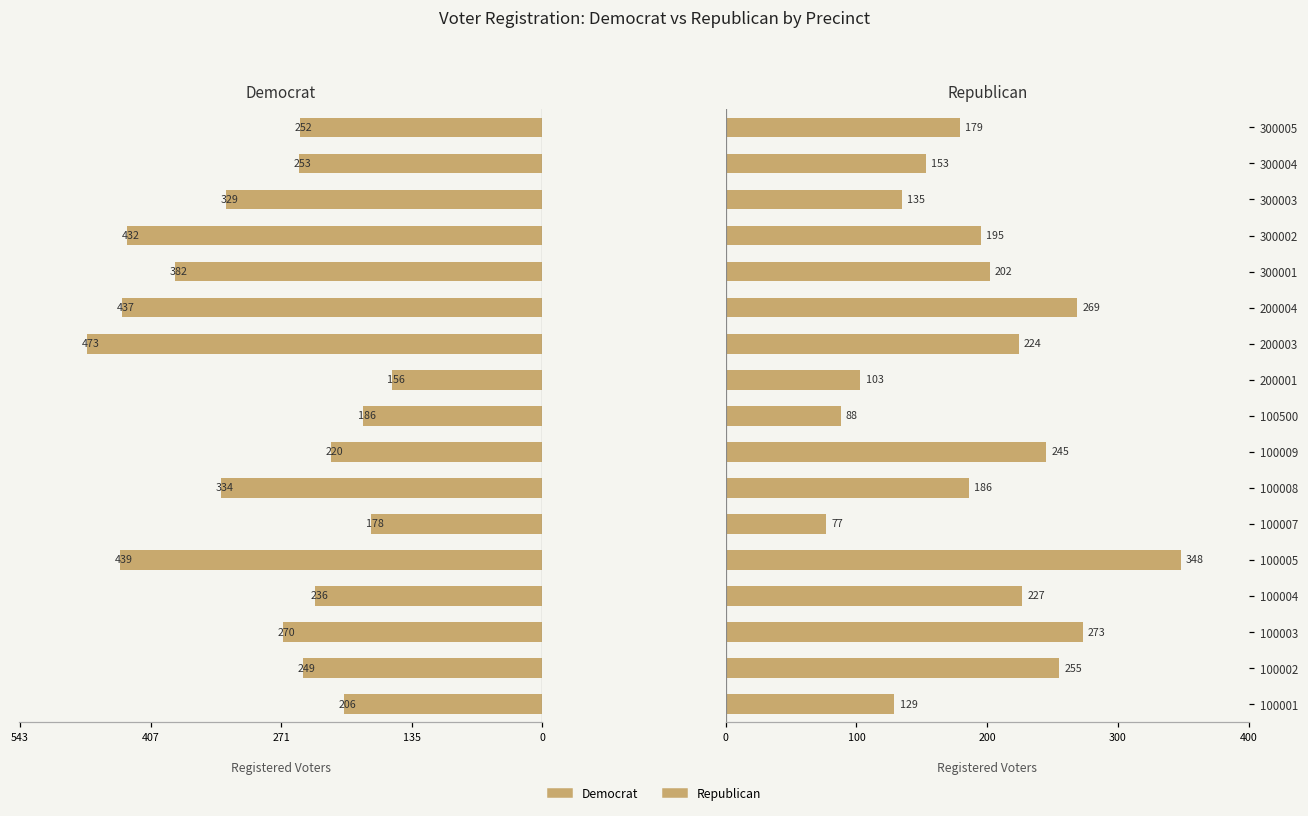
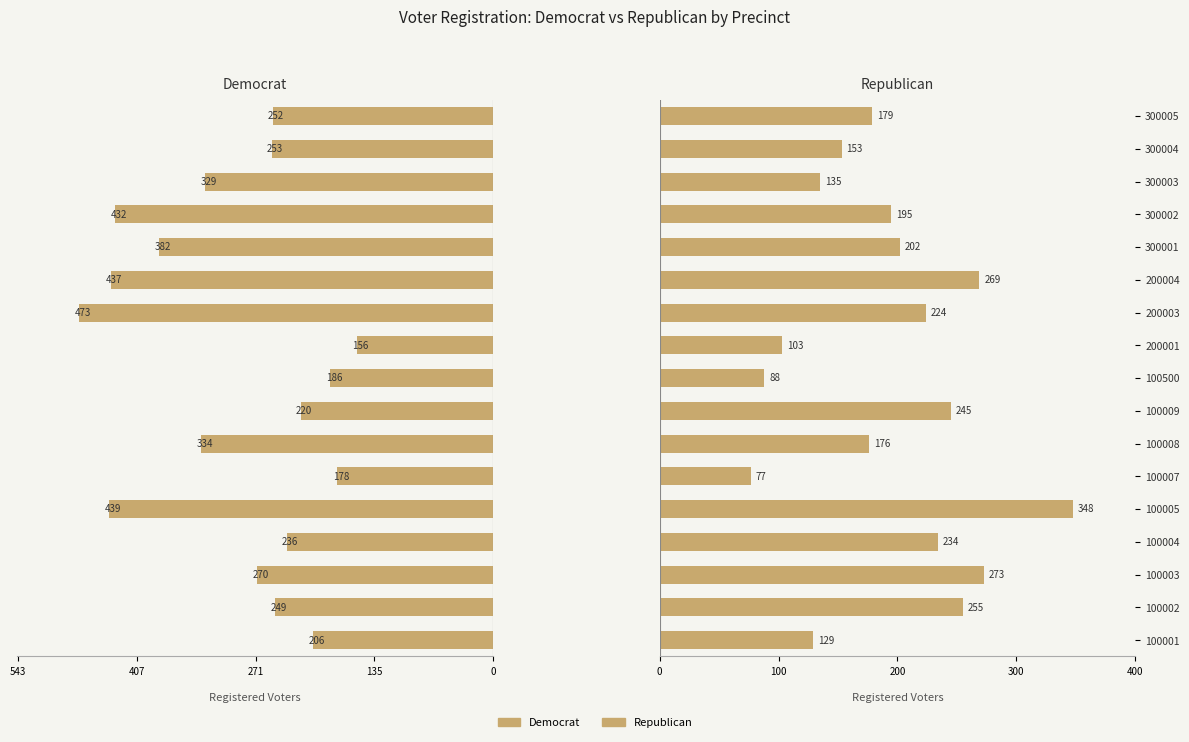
  {
    "Republican": {
      "300005": 179,
      "300004": 153,
      "300003": 135,
      "300002": 195,
      "300001": 202,
      "200004": 269,
      "200003": 224,
      "200001": 103,
      "100500": 88,
      "100009": 245,
-     "100008": 186,
+     "100008": 176,
      "100007": 77,
      "100005": 348,
-     "100004": 227,
+     "100004": 234,
      "100003": 273,
      "100002": 255,
      "100001": 129
    }
  }
